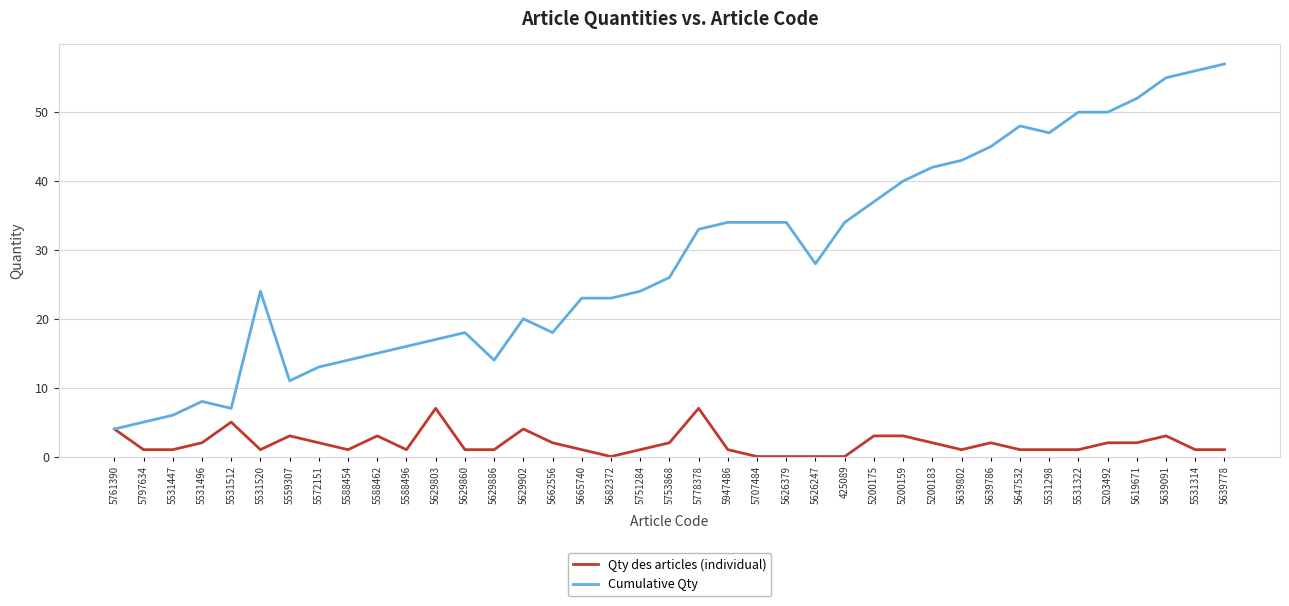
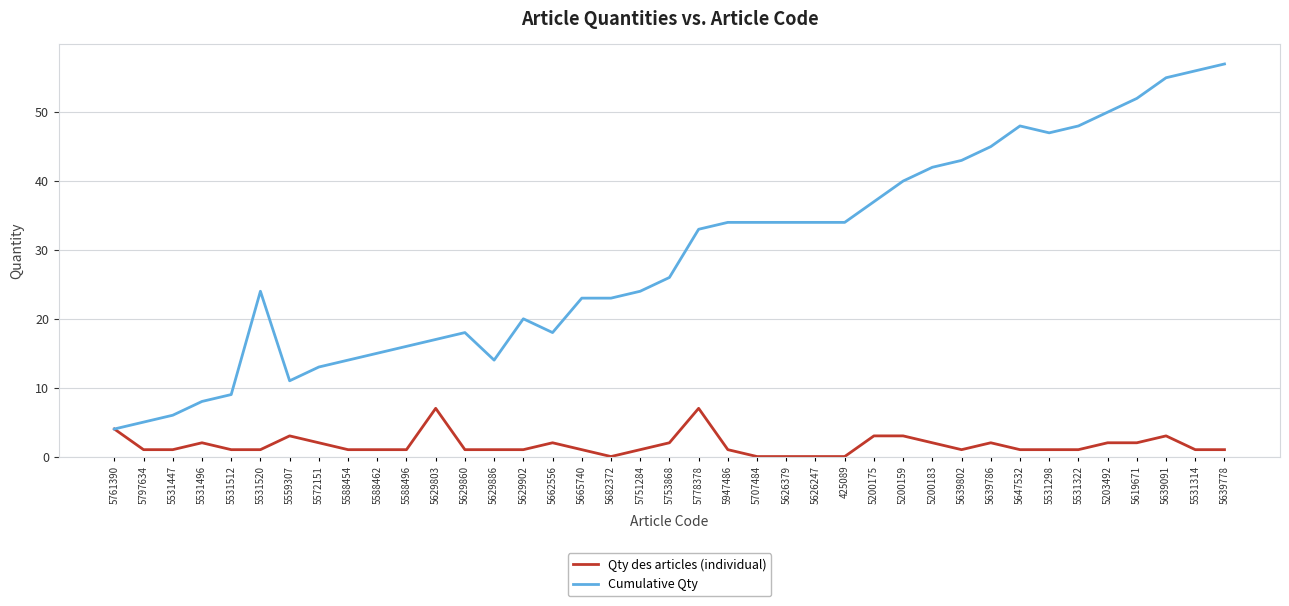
  {
    "Qty des articles (individual)": {
      "5797634": 1,
      "5531447": 1,
      "5531496": 2,
-     "5531512": 5,
+     "5531512": 1,
      "5531520": 1,
      "5559307": 3,
      "5572151": 2,
      "5588454": 1,
-     "5588462": 3,
+     "5588462": 1,
      "5588496": 1,
      "5629803": 7,
      "5629860": 1,
      "5629886": 1,
-     "5629902": 4,
+     "5629902": 1,
      "5662556": 2,
      "5665740": 1,
      "5682372": 0,
      "5751284": 1,
      "5753868": 2,
      "5778378": 7,
      "5947486": 1,
      "5707484": 0,
      "5626379": 0,
      "5626247": 0,
      "425089": 0,
      "5200175": 3,
      "5200159": 3,
      "5200183": 2,
      "5639802": 1,
      "5639786": 2,
      "5647532": 1,
      "5531298": 1,
      "5531322": 1,
      "5203492": 2,
      "5619671": 2,
      "5639091": 3,
      "5531314": 1,
      "5639778": 1
    },
    "Cumulative Qty": {
      "5797634": 5,
      "5531447": 6,
      "5531496": 8,
-     "5531512": 7,
+     "5531512": 9,
      "5531520": 24,
      "5559307": 11,
      "5572151": 13,
      "5588454": 14,
      "5588462": 15,
      "5588496": 16,
      "5629803": 17,
      "5629860": 18,
      "5629886": 14,
      "5629902": 20,
      "5662556": 18,
      "5665740": 23,
      "5682372": 23,
      "5751284": 24,
      "5753868": 26,
      "5778378": 33,
      "5947486": 34,
      "5707484": 34,
      "5626379": 34,
-     "5626247": 28,
+     "5626247": 34,
      "425089": 34,
      "5200175": 37,
      "5200159": 40,
      "5200183": 42,
      "5639802": 43,
      "5639786": 45,
      "5647532": 48,
      "5531298": 47,
-     "5531322": 50,
+     "5531322": 48,
      "5203492": 50,
      "5619671": 52,
      "5639091": 55,
      "5531314": 56,
      "5639778": 57
    }
  }
